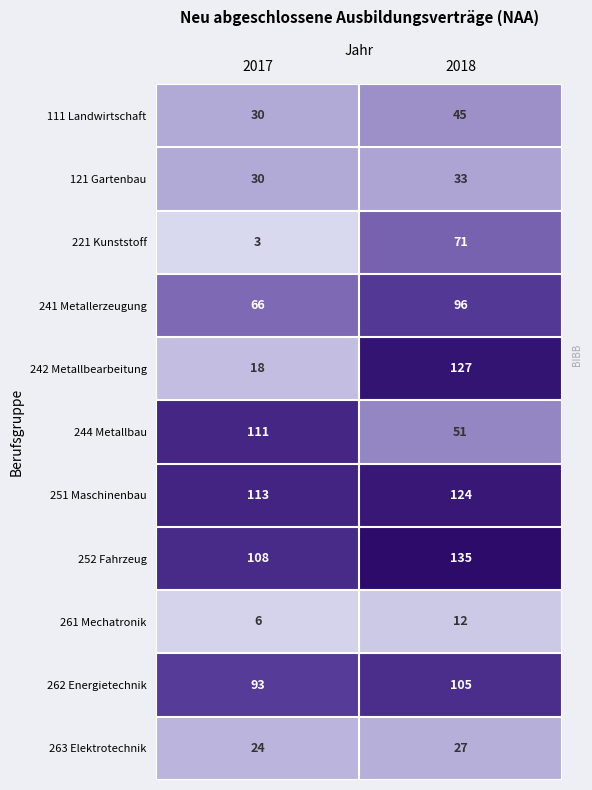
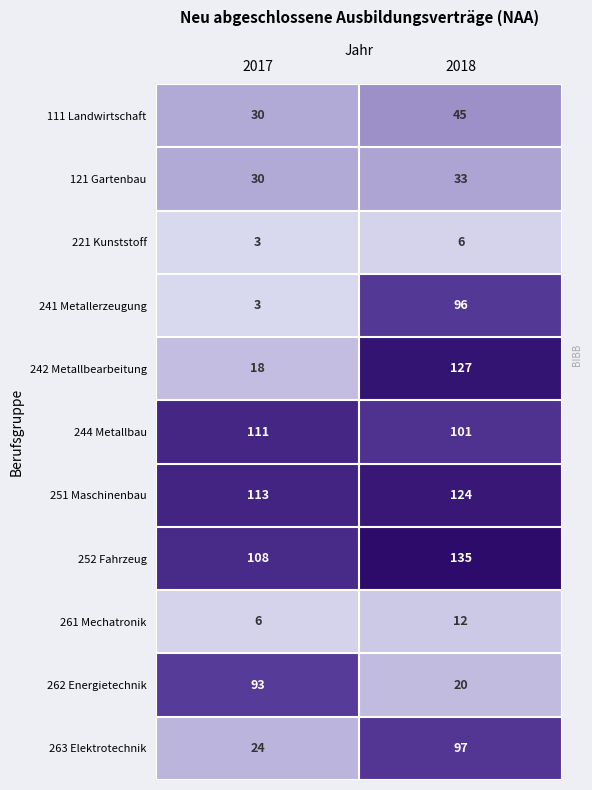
  {
    "111 Landwirtschaft": {
      "2017": 30,
      "2018": 45
    },
    "121 Gartenbau": {
      "2017": 30,
      "2018": 33
    },
    "221 Kunststoff": {
      "2017": 3,
-     "2018": 71
+     "2018": 6
    },
    "241 Metallerzeugung": {
-     "2017": 66,
+     "2017": 3,
      "2018": 96
    },
    "242 Metallbearbeitung": {
      "2017": 18,
      "2018": 127
    },
    "244 Metallbau": {
      "2017": 111,
-     "2018": 51
+     "2018": 101
    },
    "251 Maschinenbau": {
      "2017": 113,
      "2018": 124
    },
    "252 Fahrzeug": {
      "2017": 108,
      "2018": 135
    },
    "261 Mechatronik": {
      "2017": 6,
      "2018": 12
    },
    "262 Energietechnik": {
      "2017": 93,
-     "2018": 105
+     "2018": 20
    },
    "263 Elektrotechnik": {
      "2017": 24,
-     "2018": 27
+     "2018": 97
    }
  }
